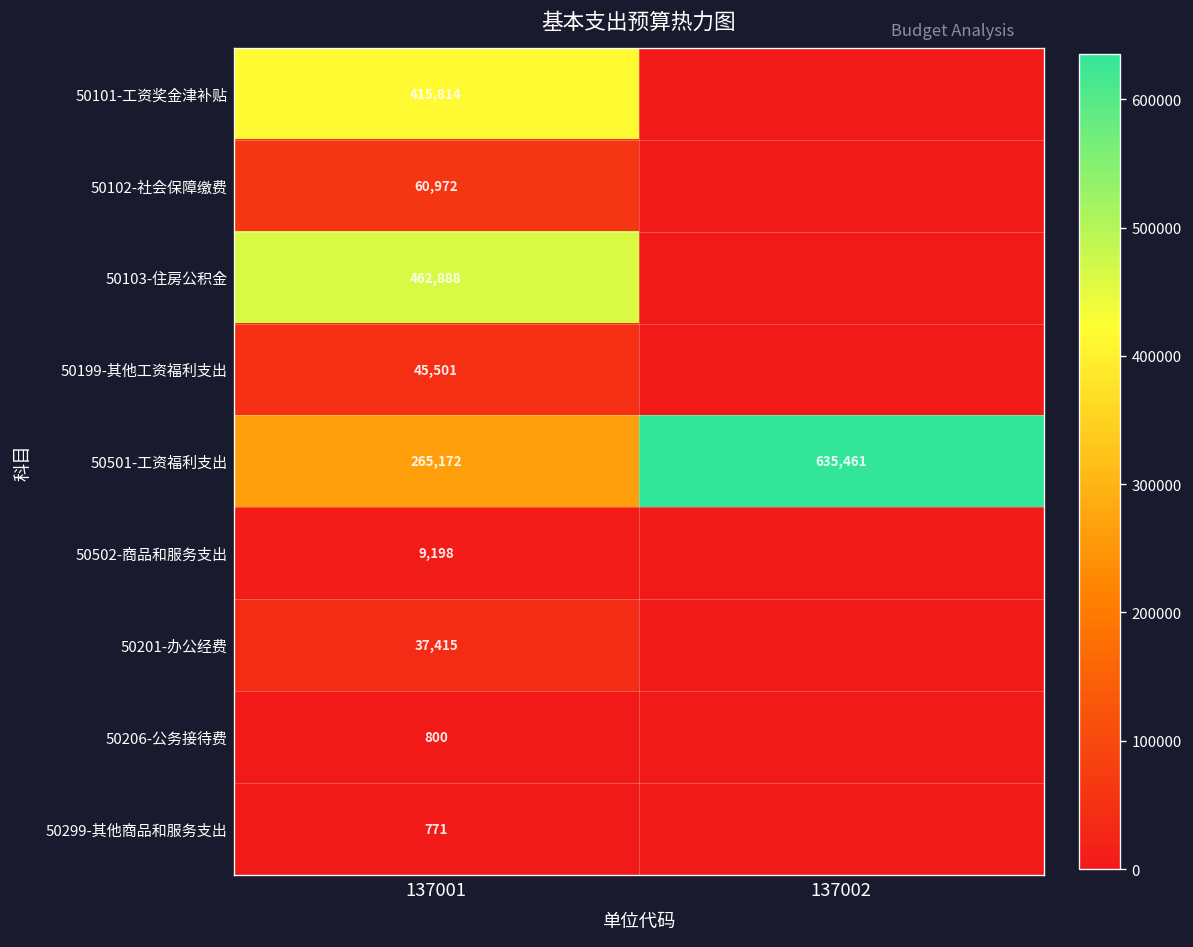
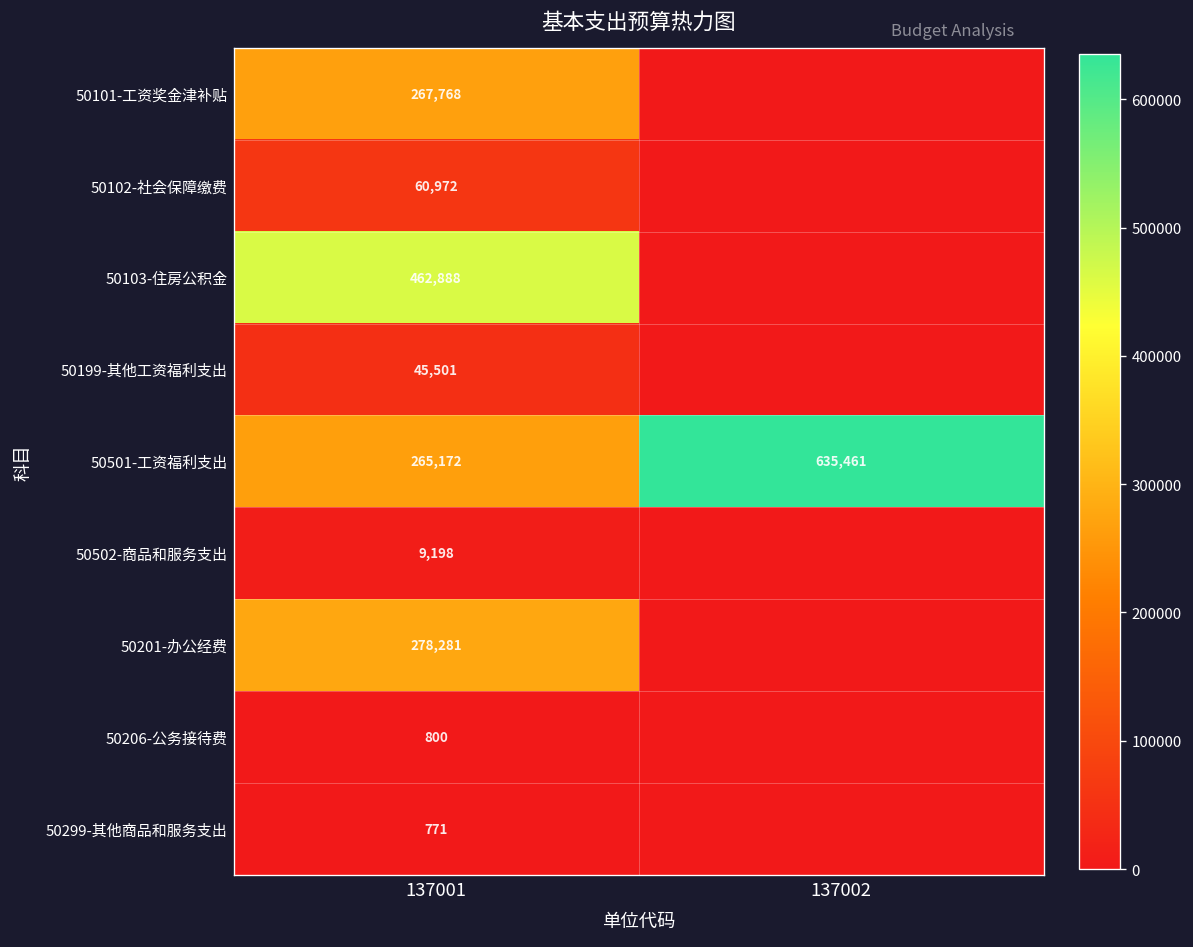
  {
    "50101-工资奖金津补贴": {
-     "137001": "415,814"
+     "137001": "267,768"
    },
    "50102-社会保障缴费": {
      "137001": "60,972"
    },
    "50103-住房公积金": {
      "137001": "462,888"
    },
    "50199-其他工资福利支出": {
      "137001": "45,501"
    },
    "50501-工资福利支出": {
      "137001": "265,172",
      "137002": "635,461"
    },
    "50502-商品和服务支出": {
      "137001": "9,198"
    },
    "50201-办公经费": {
-     "137001": "37,415"
+     "137001": "278,281"
    },
    "50206-公务接待费": {
      "137001": "800"
    },
    "50299-其他商品和服务支出": {
      "137001": "771"
    }
  }
